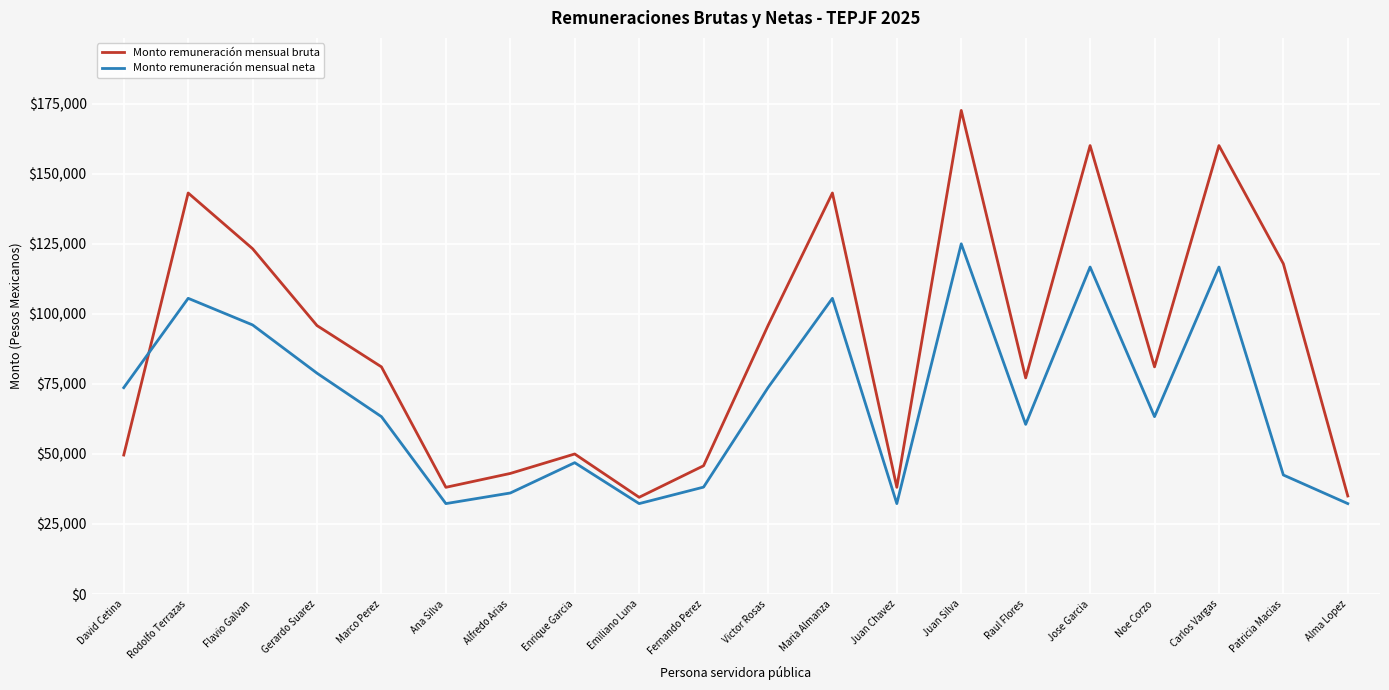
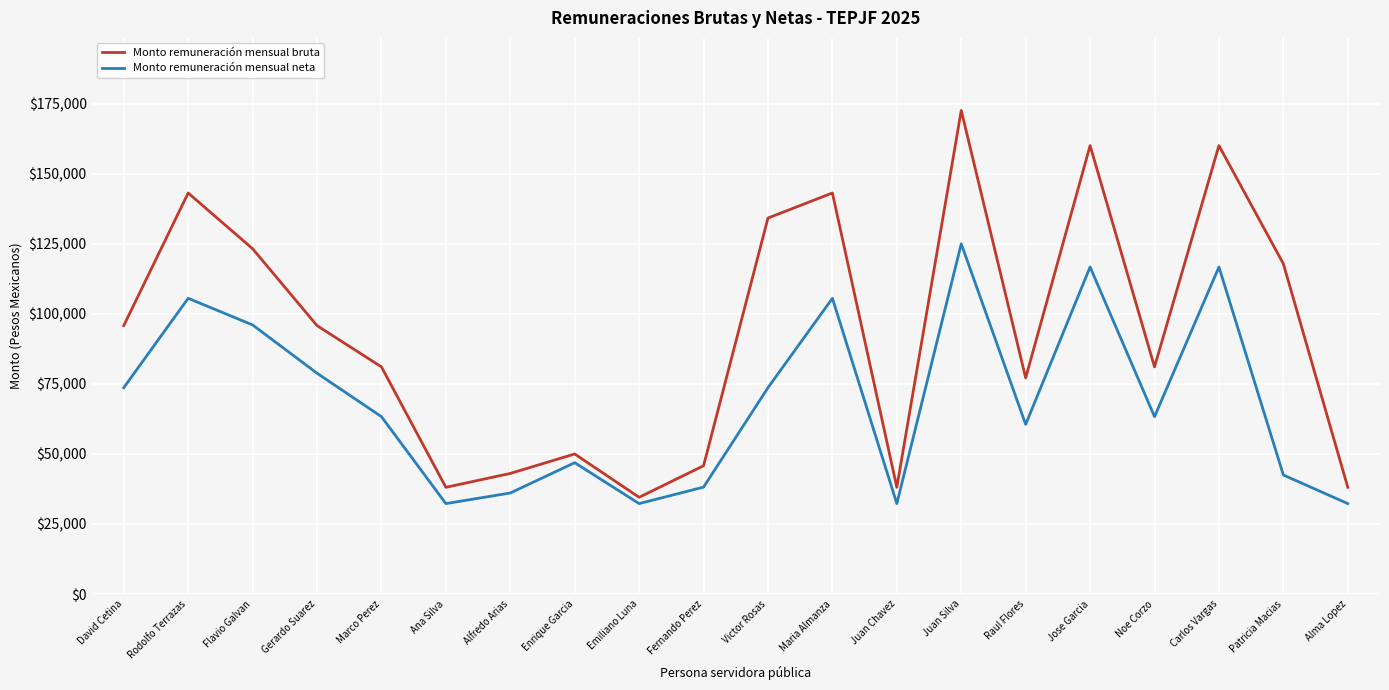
  {
    "Monto remuneración mensual bruta": {
-     "David Cetina": "$50,000",
+     "David Cetina": "$96,000",
      "Rodolfo Terrazas": "$143,000",
      "Flavio Galvan": "$123,000",
      "Gerardo Suarez": "$96,000",
      "Marco Perez": "$81,000",
      "Ana Silva": "$38,000",
      "Alfredo Arias": "$43,000",
      "Enrique Garcia": "$50,000",
      "Emiliano Luna": "$35,000",
      "Fernando Perez": "$46,000",
-     "Victor Rosas": "$96,000",
+     "Victor Rosas": "$134,000",
      "Maria Almanza": "$143,000",
      "Juan Chavez": "$38,000",
      "Juan Silva": "$173,000",
      "Raul Flores": "$77,000",
      "Jose Garcia": "$160,000",
      "Noe Corzo": "$81,000",
      "Carlos Vargas": "$160,000",
      "Patricia Macias": "$118,000",
-     "Alma Lopez": "$35,000"
+     "Alma Lopez": "$38,000"
    },
    "Monto remuneración mensual neta": {
      "David Cetina": "$74,000",
      "Rodolfo Terrazas": "$106,000",
      "Flavio Galvan": "$96,000",
      "Gerardo Suarez": "$79,000",
      "Marco Perez": "$63,000",
      "Ana Silva": "$32,000",
      "Alfredo Arias": "$36,000",
      "Enrique Garcia": "$47,000",
      "Emiliano Luna": "$32,000",
      "Fernando Perez": "$38,000",
      "Victor Rosas": "$74,000",
      "Maria Almanza": "$106,000",
      "Juan Chavez": "$32,000",
      "Juan Silva": "$125,000",
      "Raul Flores": "$61,000",
      "Jose Garcia": "$117,000",
      "Noe Corzo": "$63,000",
      "Carlos Vargas": "$117,000",
      "Patricia Macias": "$42,000",
      "Alma Lopez": "$32,000"
    }
  }
